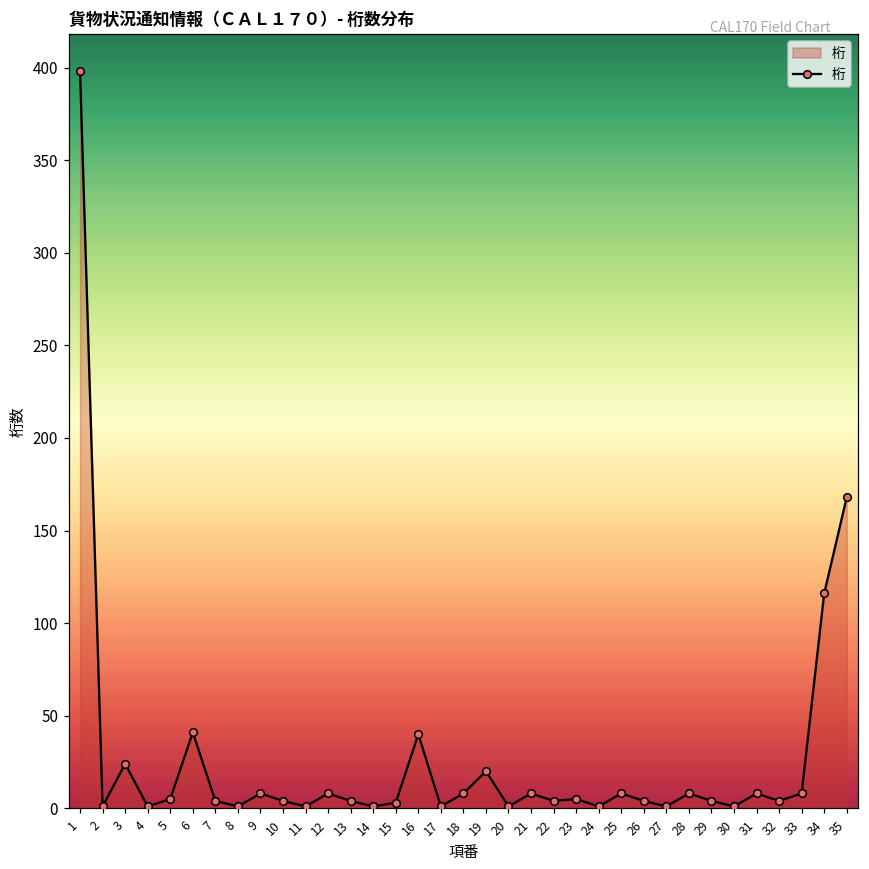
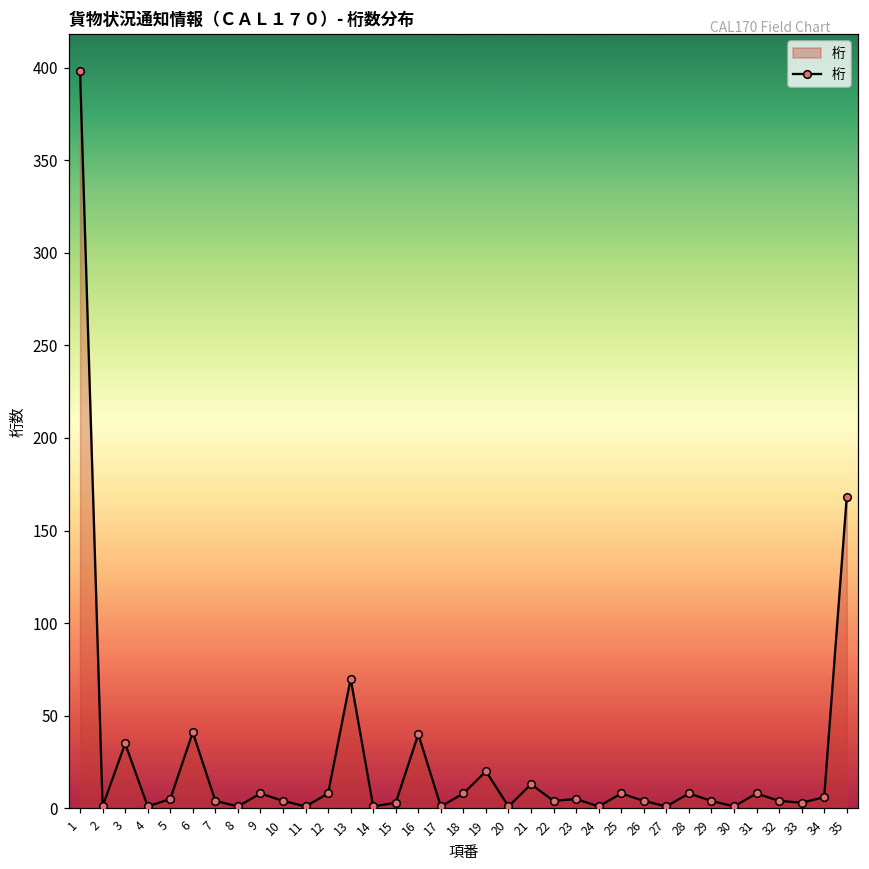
  {
    "1": 398,
    "2": 1,
-   "3": 24,
+   "3": 35,
    "4": 1,
    "5": 5,
    "6": 41,
    "7": 4,
    "8": 1,
    "9": 8,
    "10": 4,
    "11": 1,
    "12": 8,
-   "13": 4,
+   "13": 70,
    "14": 1,
    "15": 3,
    "16": 40,
    "17": 1,
    "18": 8,
    "19": 20,
    "20": 1,
-   "21": 8,
+   "21": 13,
    "22": 4,
    "23": 5,
    "24": 1,
    "25": 8,
    "26": 4,
    "27": 1,
    "28": 8,
    "29": 4,
    "30": 1,
    "31": 8,
    "32": 4,
-   "33": 8,
-   "34": 116,
+   "33": 3,
+   "34": 6,
    "35": 168
  }
